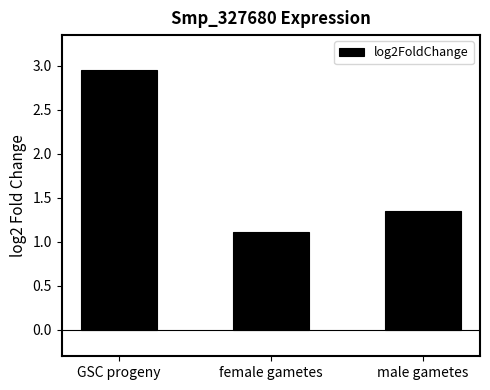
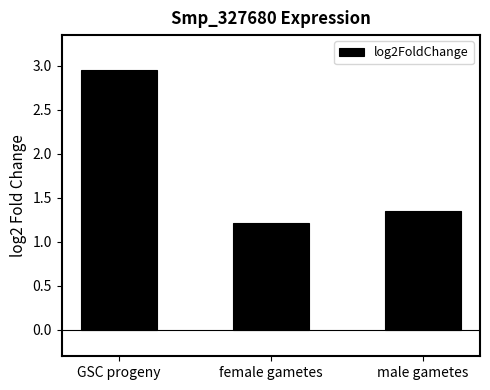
  {
    "GSC progeny": 2.9,
-   "female gametes": 1.1,
+   "female gametes": 1.2,
    "male gametes": 1.3
  }
